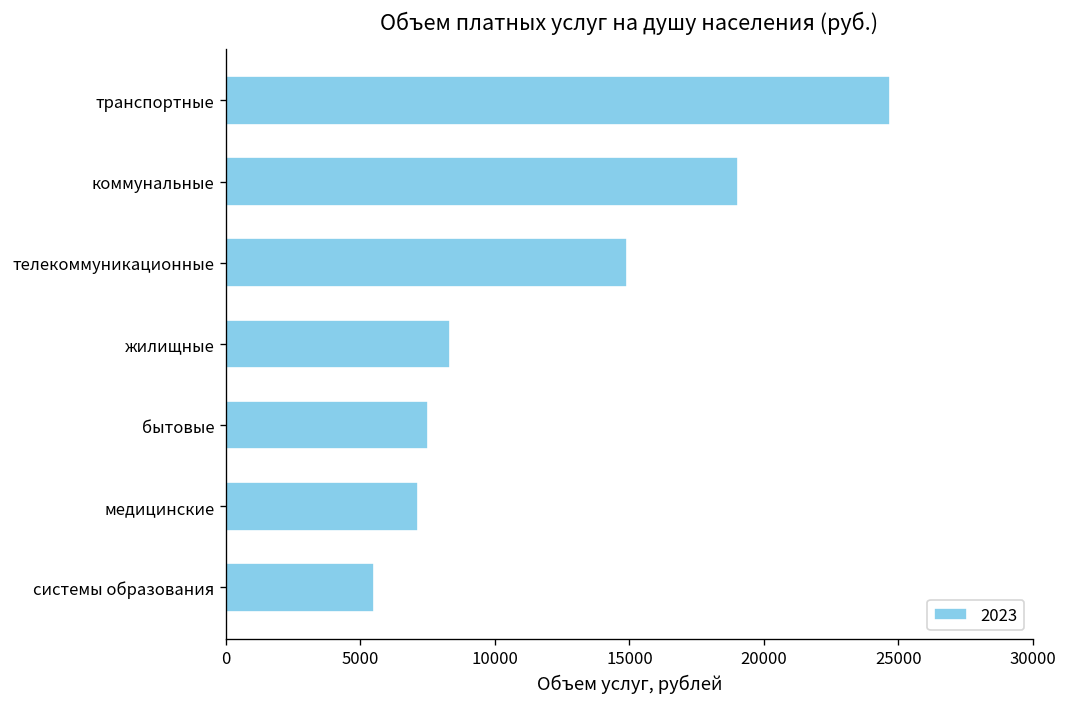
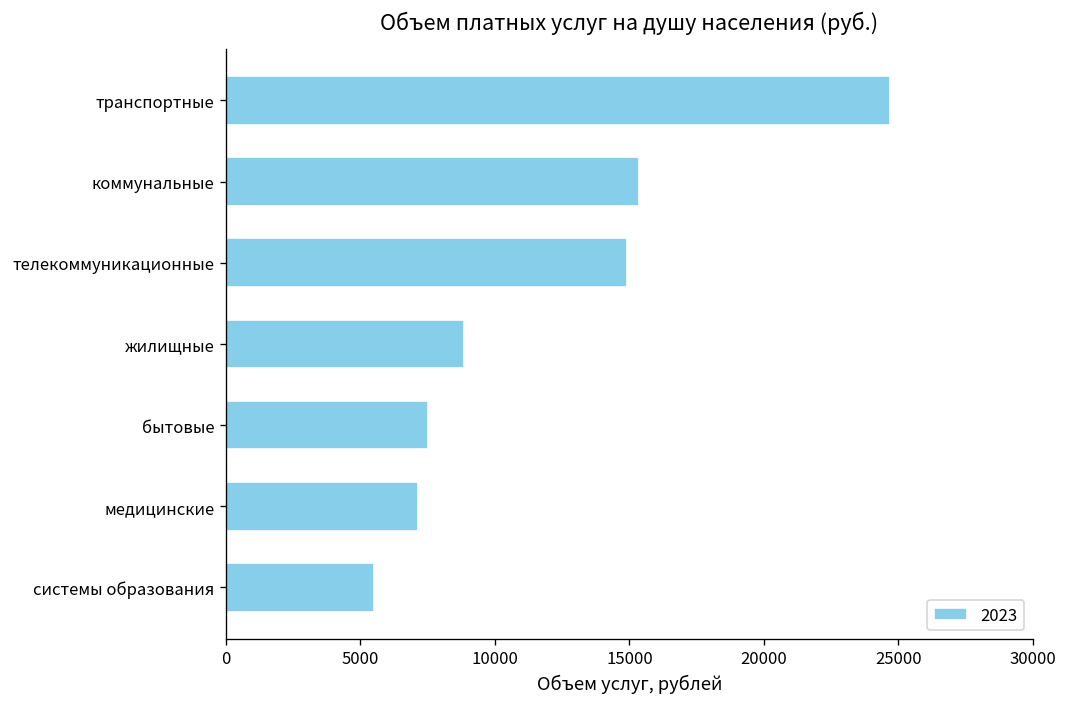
  {
    "транспортные": 24700,
-   "коммунальные": 19000,
+   "коммунальные": 15400,
    "телекоммуникационные": 14900,
-   "жилищные": 8300,
+   "жилищные": 8900,
    "бытовые": 7500,
    "медицинские": 7200,
    "системы образования": 5500
  }
